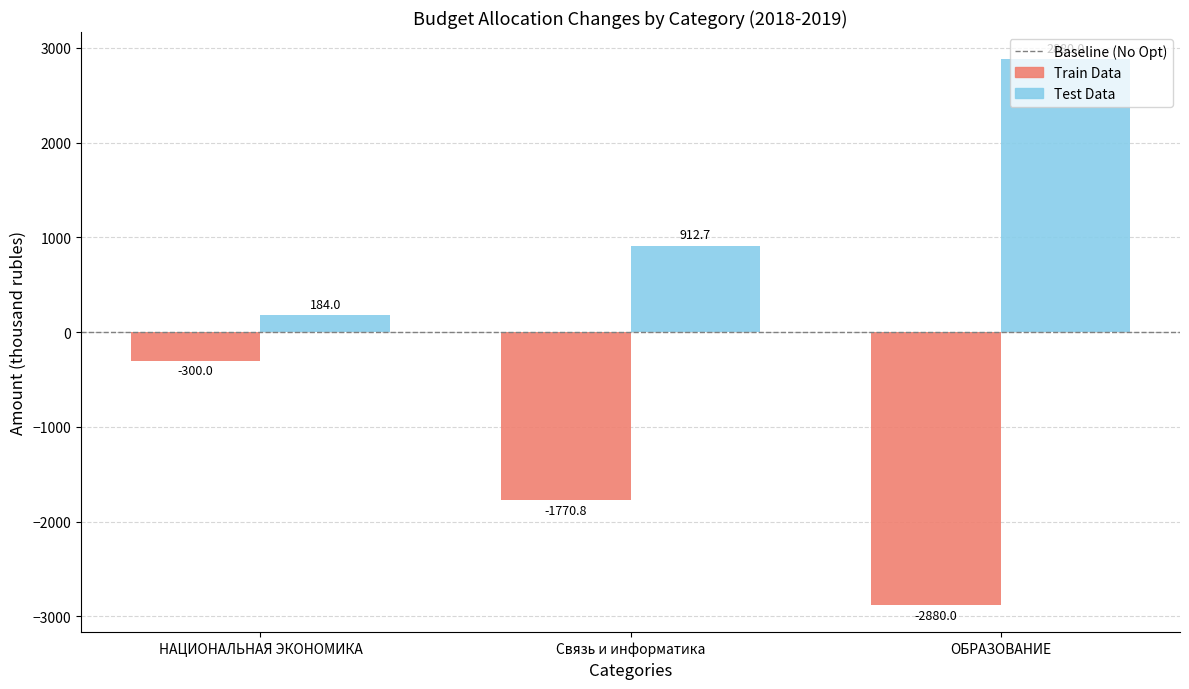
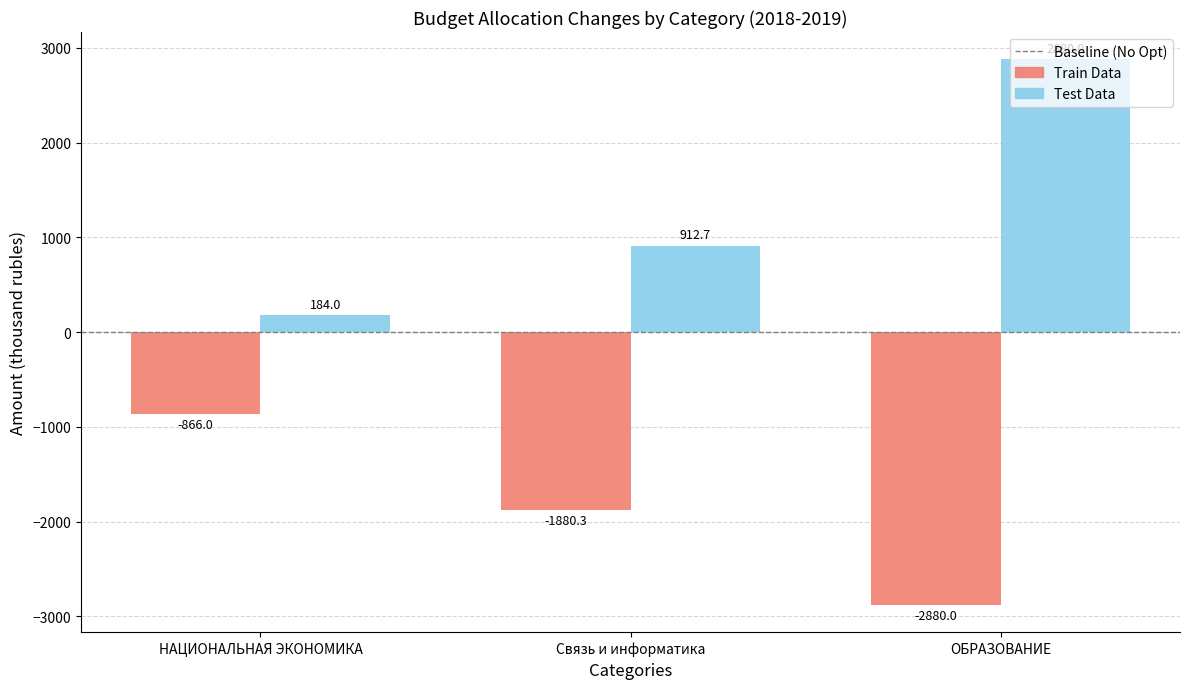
  {
    "Train Data": {
-     "НАЦИОНАЛЬНАЯ ЭКОНОМИКА": -300.0,
-     "Связь и информатика": -1770.8,
+     "НАЦИОНАЛЬНАЯ ЭКОНОМИКА": -866.0,
+     "Связь и информатика": -1880.3,
      "ОБРАЗОВАНИЕ": -2880.0
    },
    "Test Data": {
      "НАЦИОНАЛЬНАЯ ЭКОНОМИКА": 184.0,
      "Связь и информатика": 912.7
    }
  }
